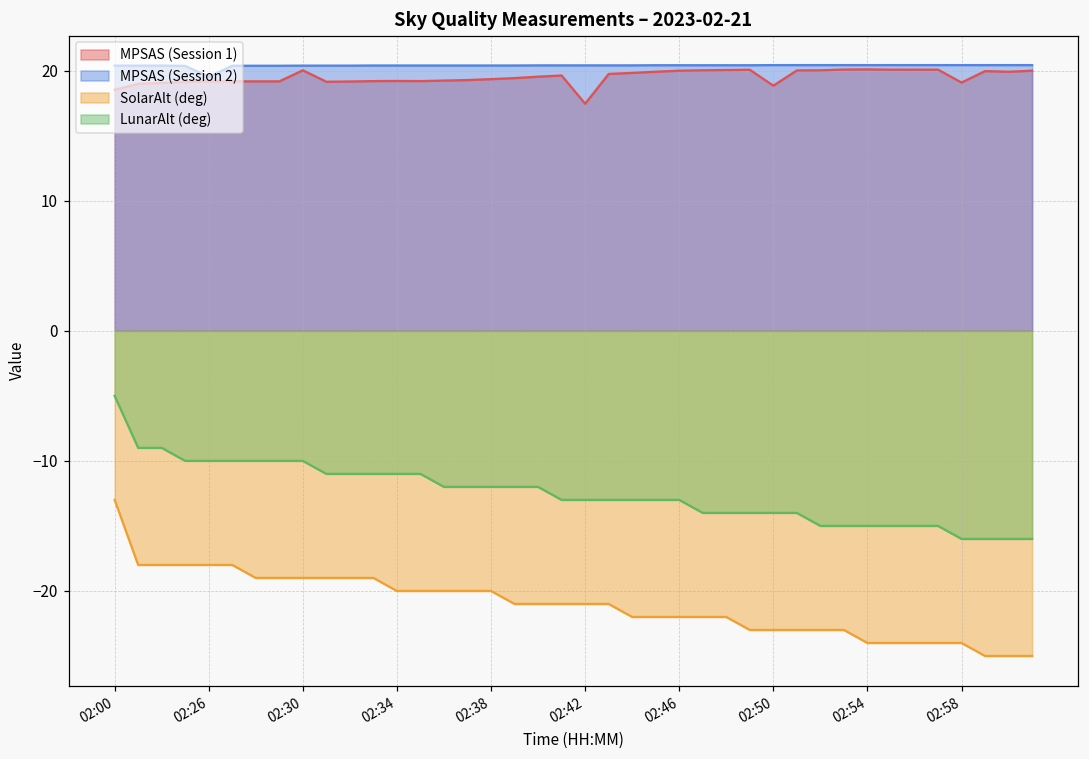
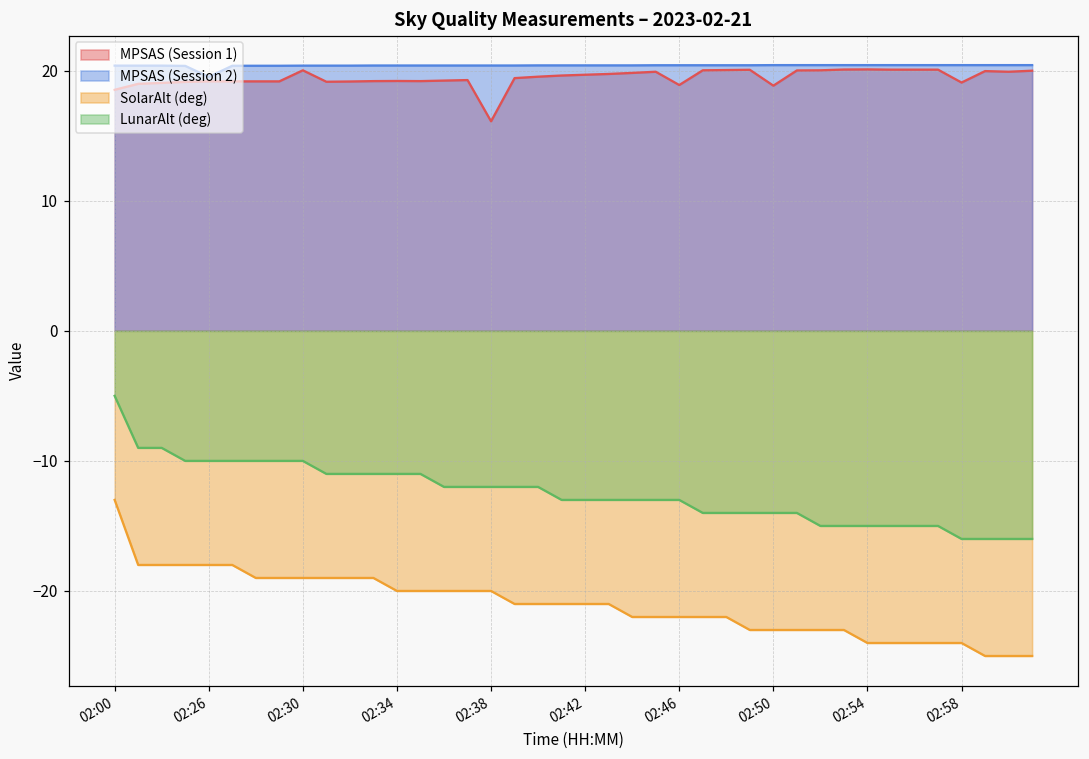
  {
    "MPSAS (Session 1)": {
      "02:30": 20.0,
      "02:34": 19.2,
-     "02:38": 19.4,
-     "02:42": 17.5,
-     "02:46": 20.0,
+     "02:38": 16.1,
+     "02:42": 19.7,
+     "02:46": 18.9,
      "02:50": 18.9,
      "02:54": 20.1,
      "02:58": 19.1
    },
    "MPSAS (Session 2)": {
      "02:30": 20.4,
      "02:34": 20.4,
      "02:38": 20.4,
      "02:42": 20.4,
      "02:46": 20.4,
      "02:50": 20.4,
      "02:54": 20.4,
      "02:58": 20.4
    }
  }
